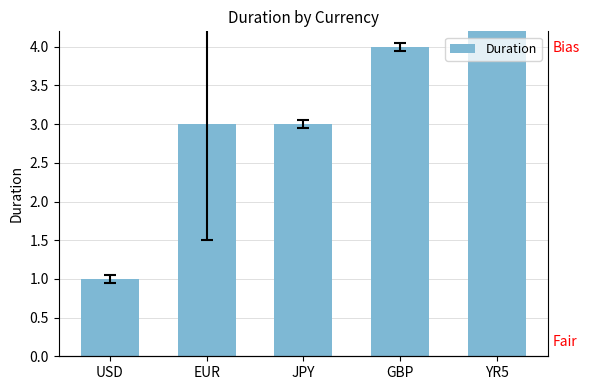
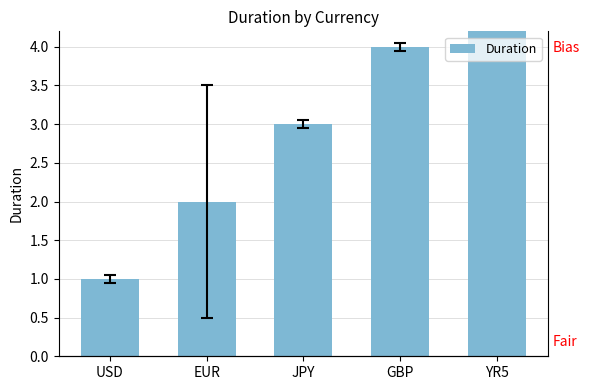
  {
    "Duration": {
      "USD": 1,
-     "EUR": 3,
+     "EUR": 2,
      "JPY": 3,
      "GBP": 4
    }
  }
